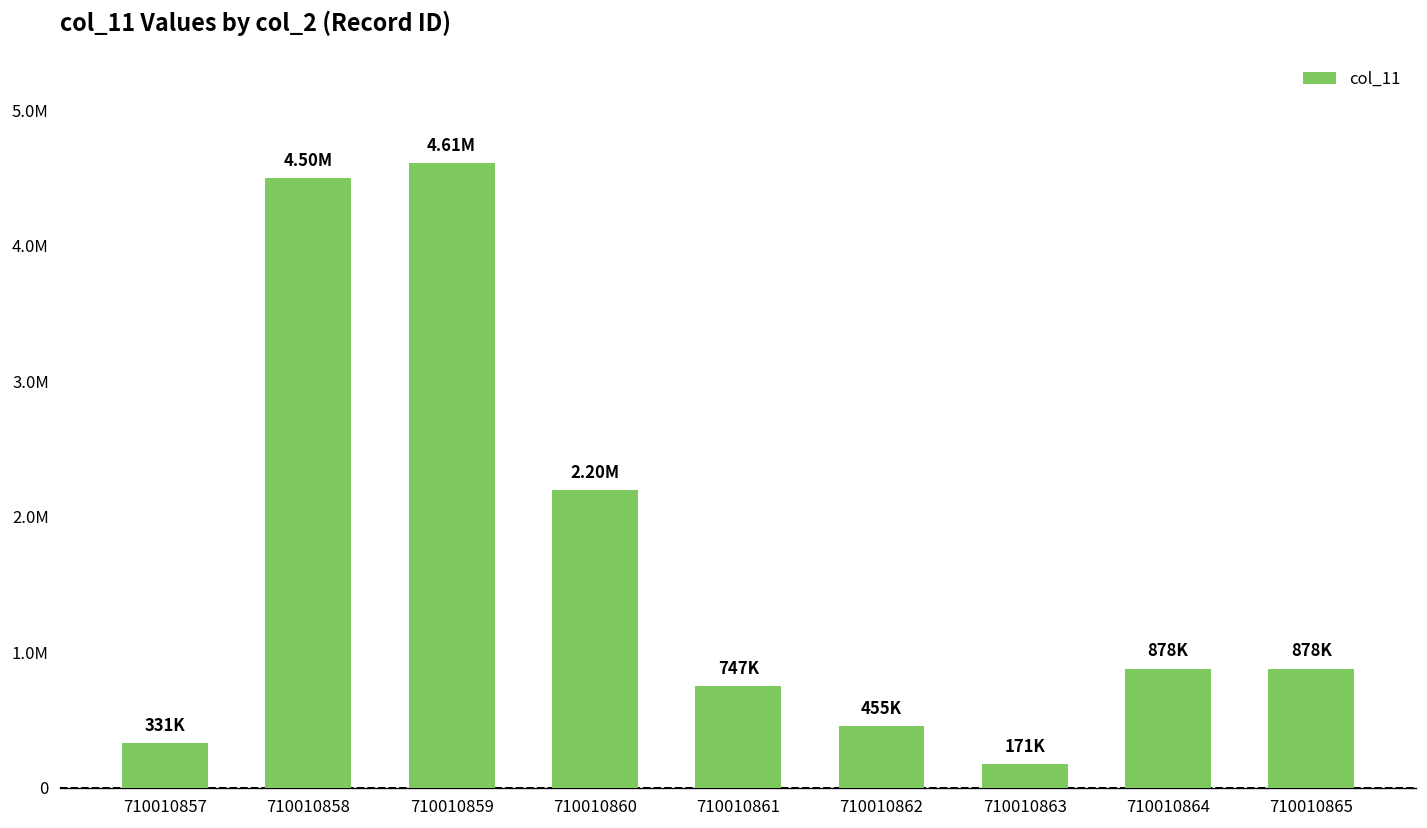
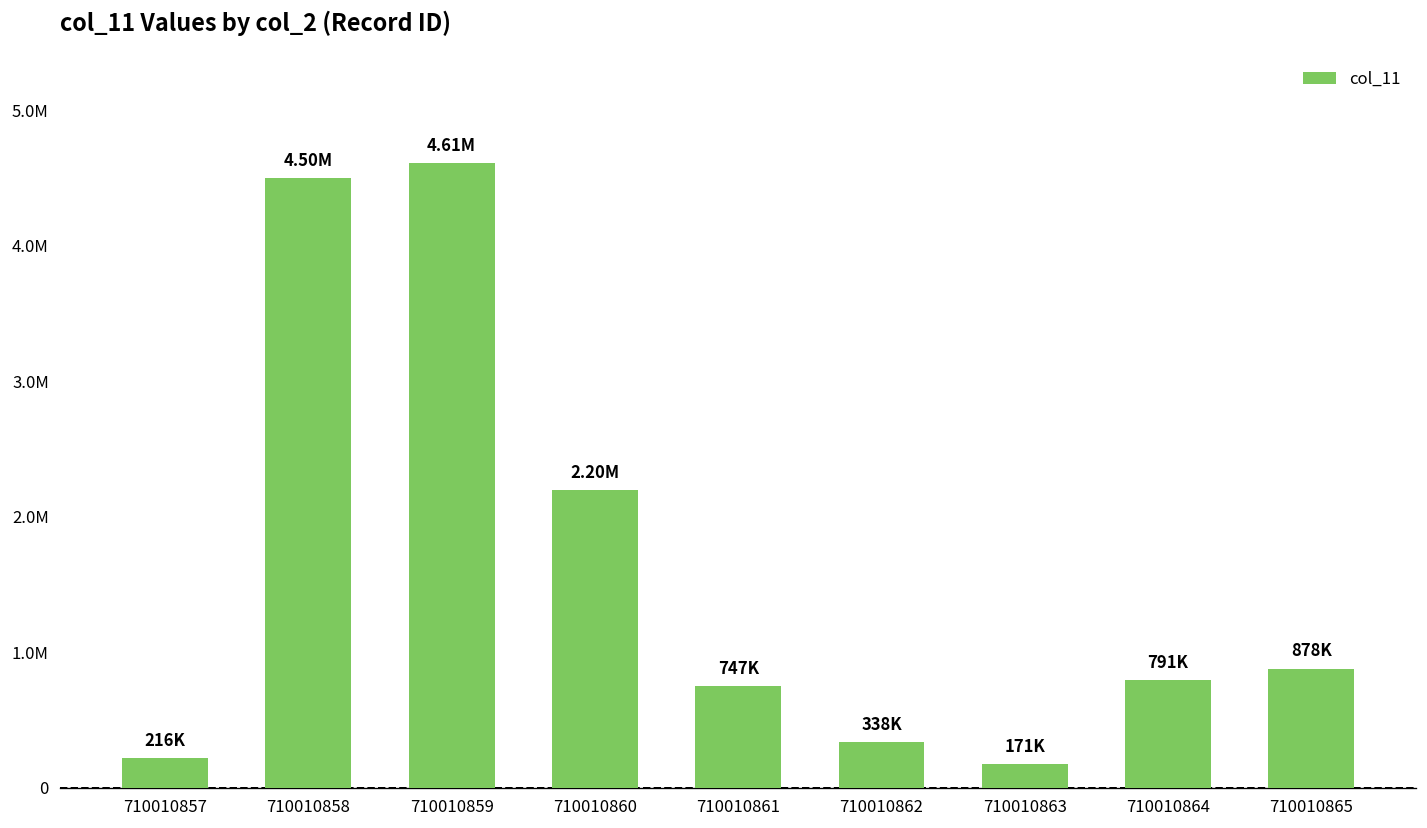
  {
-   "710010857": "331K",
+   "710010857": "216K",
    "710010858": "4.50M",
    "710010859": "4.61M",
    "710010860": "2.20M",
    "710010861": "747K",
-   "710010862": "455K",
+   "710010862": "338K",
    "710010863": "171K",
-   "710010864": "878K",
+   "710010864": "791K",
    "710010865": "878K"
  }
